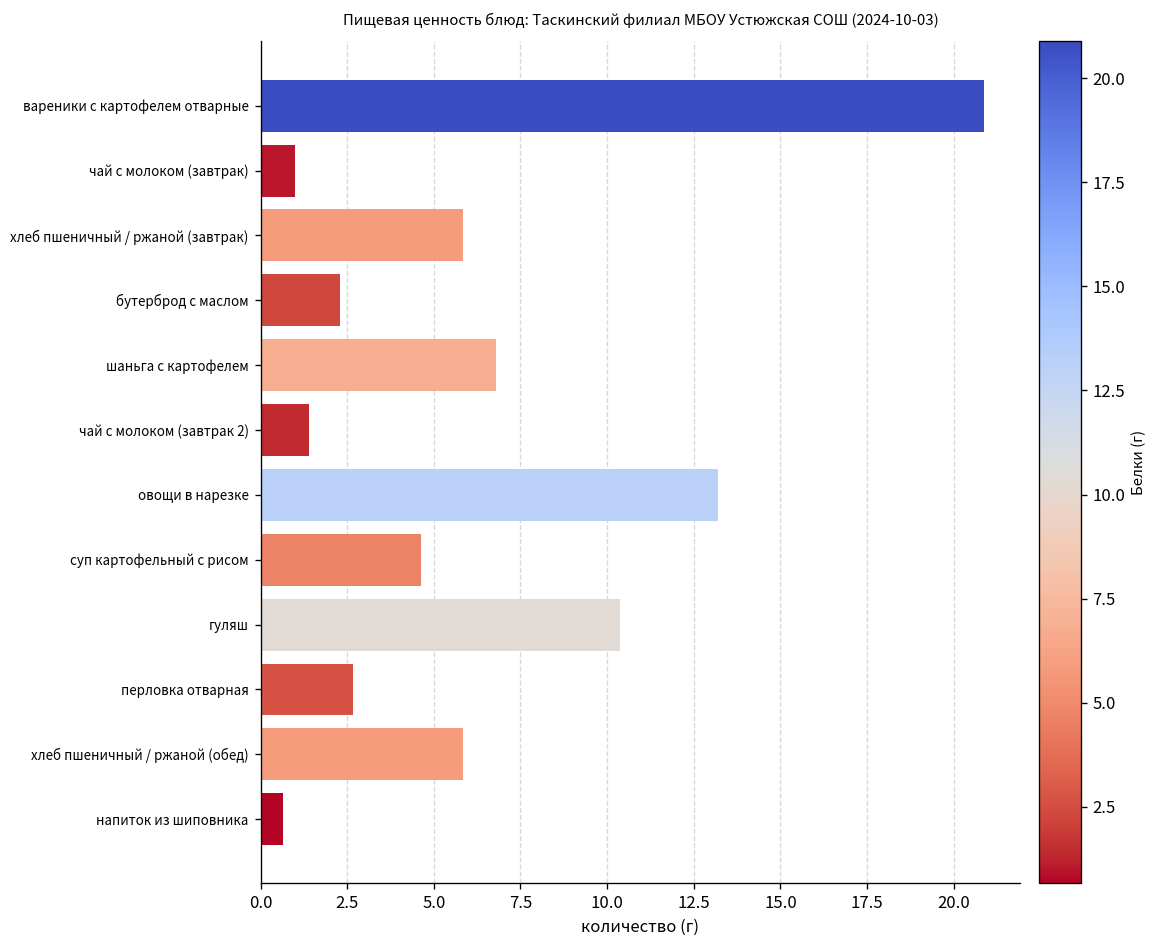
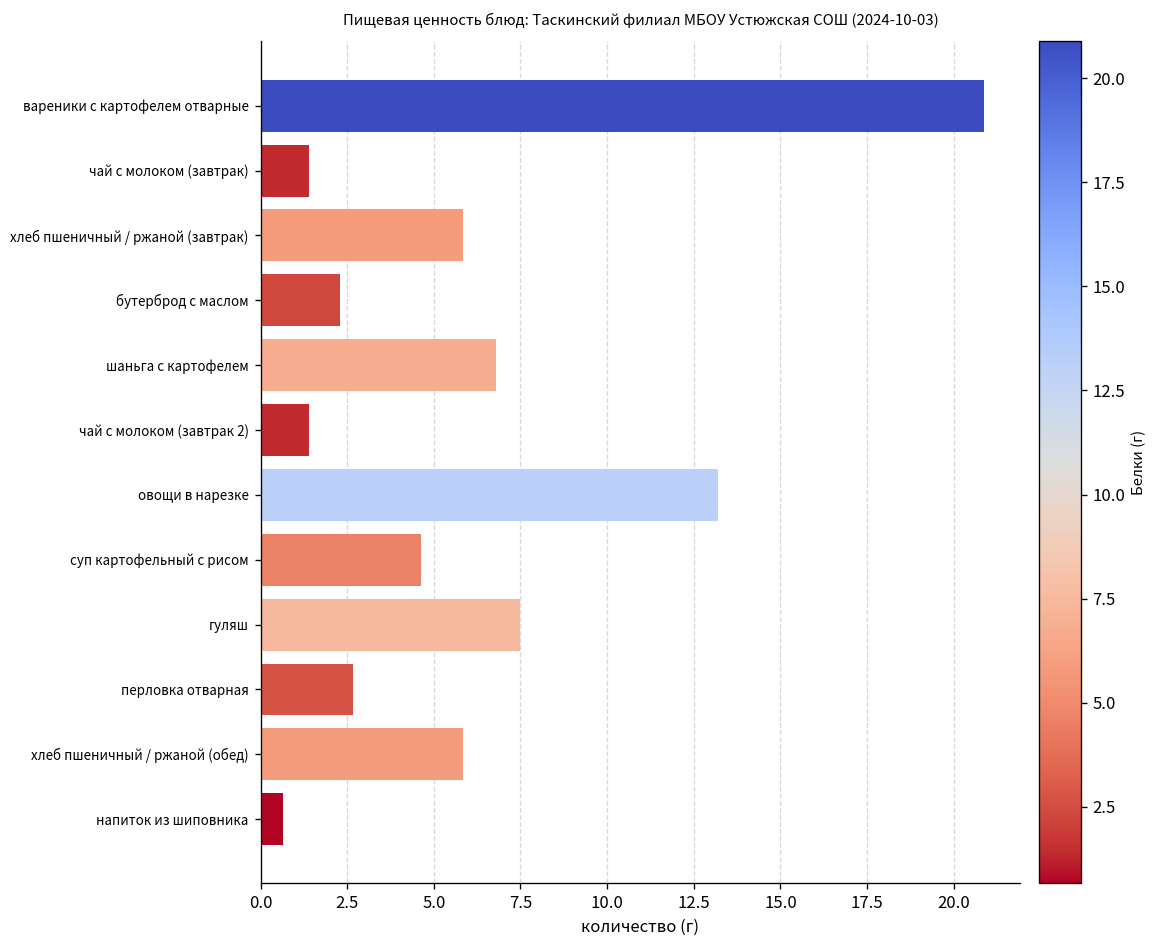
  {
    "вареники с картофелем отварные": 20.9,
-   "чай с молоком (завтрак)": 1.0,
+   "чай с молоком (завтрак)": 1.4,
    "хлеб пшеничный / ржаной (завтрак)": 5.8,
    "бутерброд с маслом": 2.3,
    "шаньга с картофелем": 6.8,
    "чай с молоком (завтрак 2)": 1.4,
    "овощи в нарезке": 13.2,
    "суп картофельный с рисом": 4.6,
-   "гуляш": 10.4,
+   "гуляш": 7.5,
    "перловка отварная": 2.7,
    "хлеб пшеничный / ржаной (обед)": 5.8,
    "напиток из шиповника": 0.7
  }
